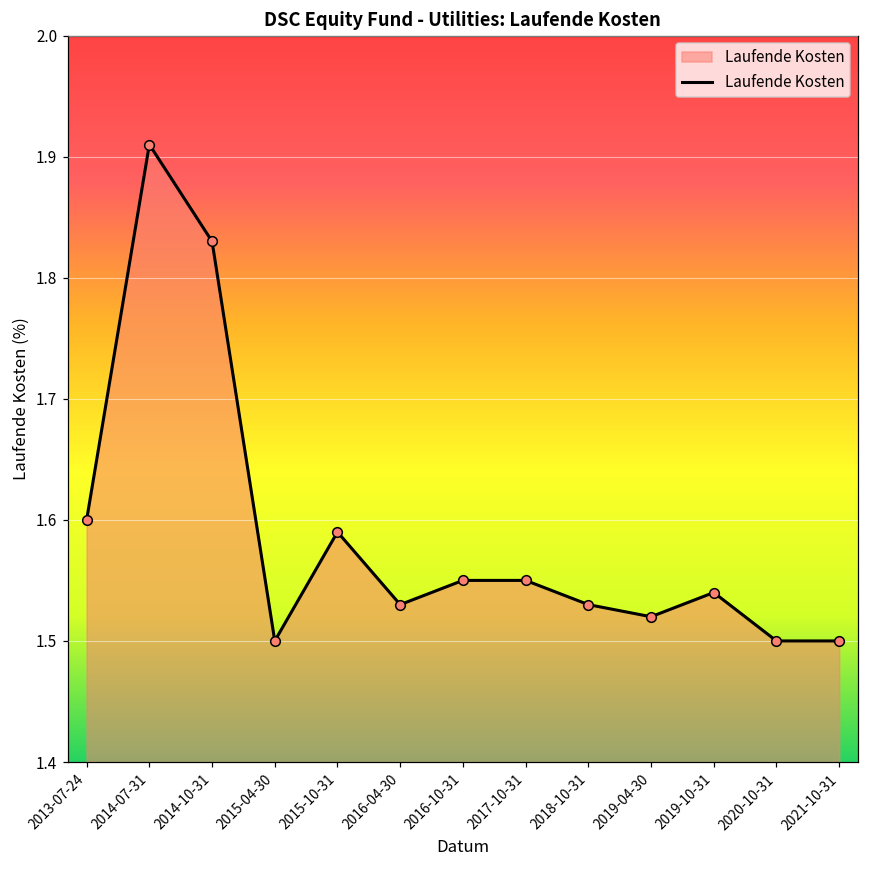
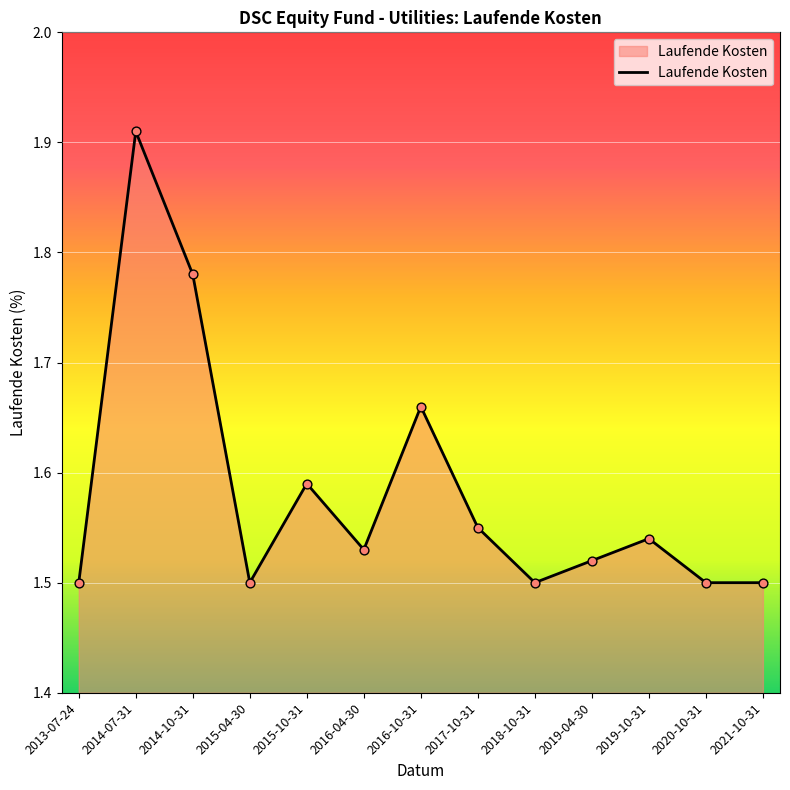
  {
-   "2013-07-24": 1.6,
+   "2013-07-24": 1.5,
    "2014-07-31": 1.91,
-   "2014-10-31": 1.83,
+   "2014-10-31": 1.78,
    "2015-04-30": 1.50,
    "2015-10-31": 1.59,
    "2016-04-30": 1.53,
-   "2016-10-31": 1.55,
+   "2016-10-31": 1.66,
    "2017-10-31": 1.55,
-   "2018-10-31": 1.53,
+   "2018-10-31": 1.50,
    "2019-04-30": 1.52,
    "2019-10-31": 1.54,
    "2020-10-31": 1.50,
    "2021-10-31": 1.50
  }
